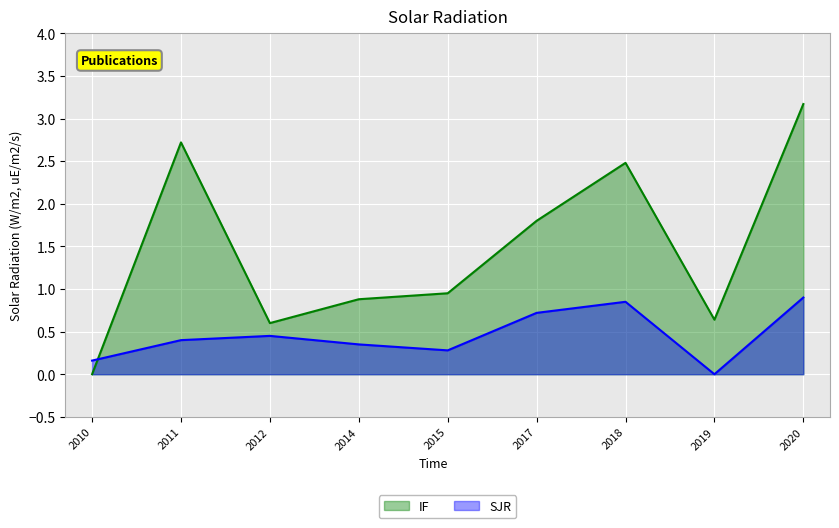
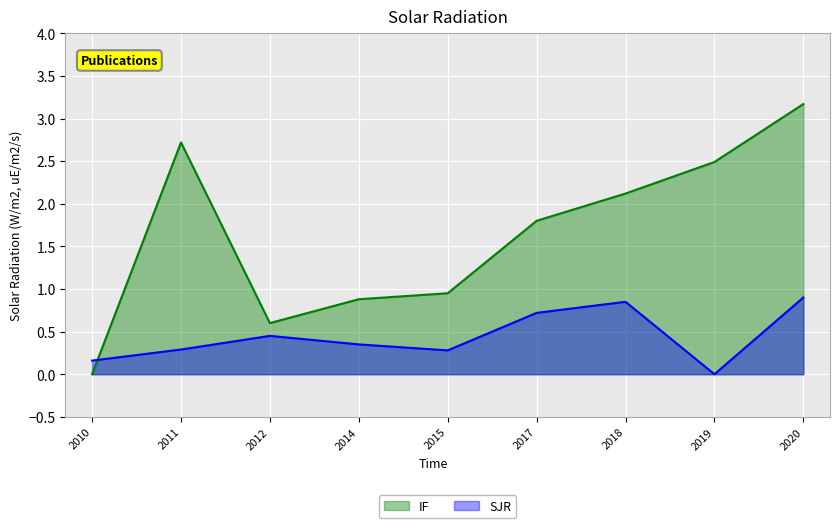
  {
    "IF": {
      "2010": 0.0,
      "2011": 2.7,
      "2012": 0.6,
      "2014": 0.9,
      "2015": 1.0,
      "2017": 1.8,
-     "2018": 2.5,
-     "2019": 0.6,
+     "2018": 2.1,
+     "2019": 2.5,
      "2020": 3.2
    },
    "SJR": {
      "2010": 0.2,
-     "2011": 0.4,
+     "2011": 0.3,
      "2012": 0.5,
      "2014": 0.4,
      "2015": 0.3,
      "2017": 0.7,
      "2018": 0.9,
      "2019": 0.0,
      "2020": 0.9
    }
  }
